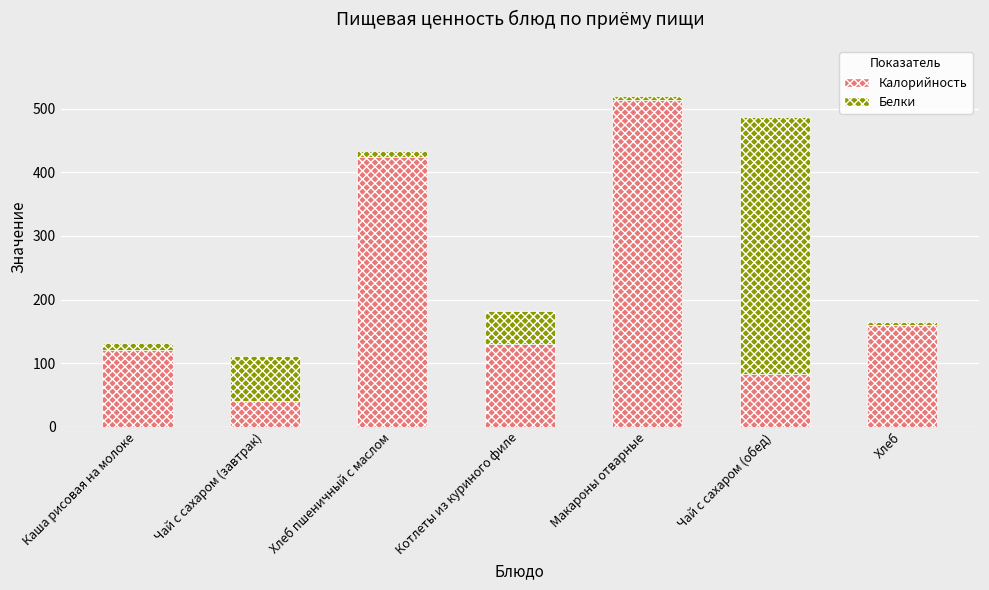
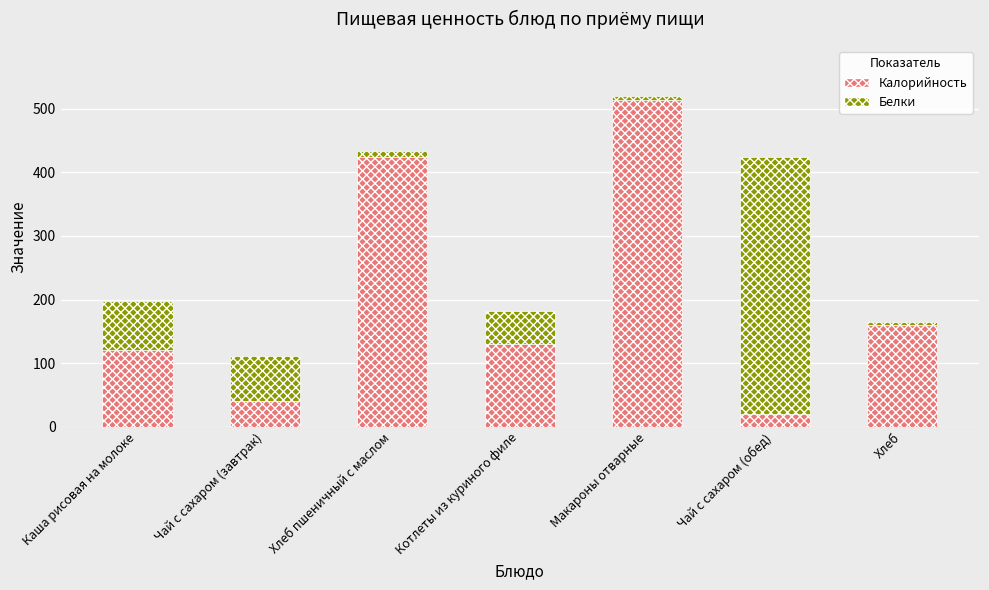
  {
    "Калорийность": {
      "Каша рисовая на молоке": 120,
      "Чай с сахаром (завтрак)": 40,
      "Хлеб пшеничный с маслом": 420,
      "Котлеты из куриного филе": 130,
      "Макароны отварные": 510,
-     "Чай с сахаром (обед)": 80,
+     "Чай с сахаром (обед)": 20,
      "Хлеб": 160
    },
    "Белки": {
-     "Каша рисовая на молоке": 10,
+     "Каша рисовая на молоке": 80,
      "Чай с сахаром (завтрак)": 70,
      "Хлеб пшеничный с маслом": 10,
      "Котлеты из куриного филе": 50,
      "Макароны отварные": 10,
      "Чай с сахаром (обед)": 400,
      "Хлеб": 0
    }
  }
